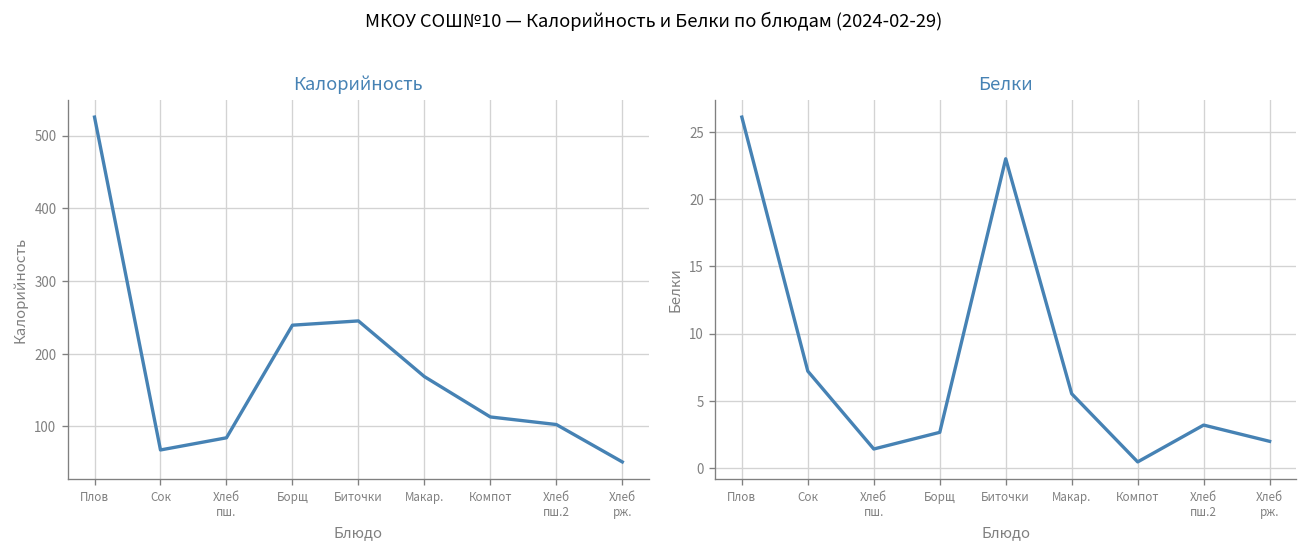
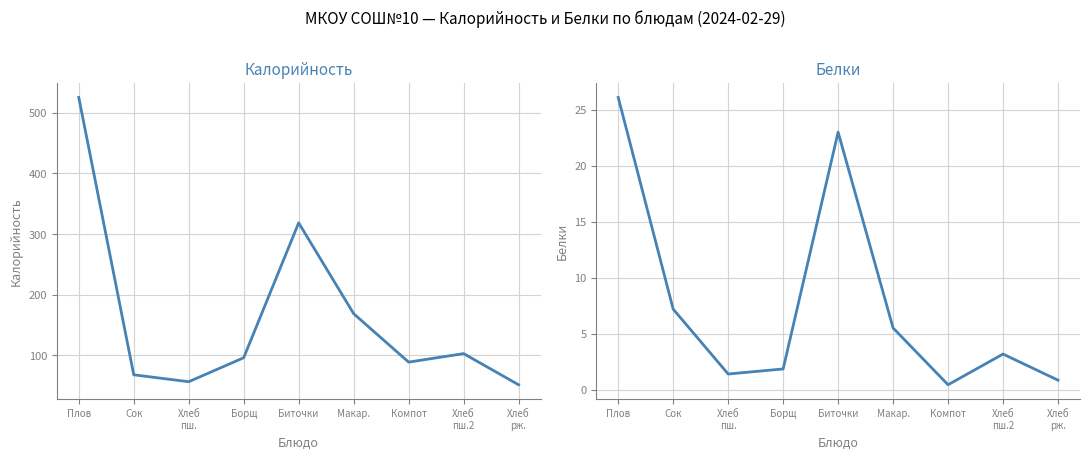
  {
    "Калорийность": {
      "Плов": 530,
      "Сок": 70,
-     "Хлеб пш.": 80,
-     "Борщ": 240,
-     "Биточки": 250,
+     "Хлеб пш.": 60,
+     "Борщ": 100,
+     "Биточки": 320,
      "Макар.": 170,
-     "Компот": 110,
+     "Компот": 90,
      "Хлеб пш.2": 100,
      "Хлеб рж.": 50
    },
    "Белки": {
      "Плов": 26.1,
      "Сок": 7.2,
      "Хлеб пш.": 1.4,
-     "Борщ": 2.7,
+     "Борщ": 1.9,
      "Биточки": 23.0,
      "Макар.": 5.5,
      "Компот": 0.5,
      "Хлеб пш.2": 3.2,
-     "Хлеб рж.": 2.0
+     "Хлеб рж.": 0.9
    }
  }
